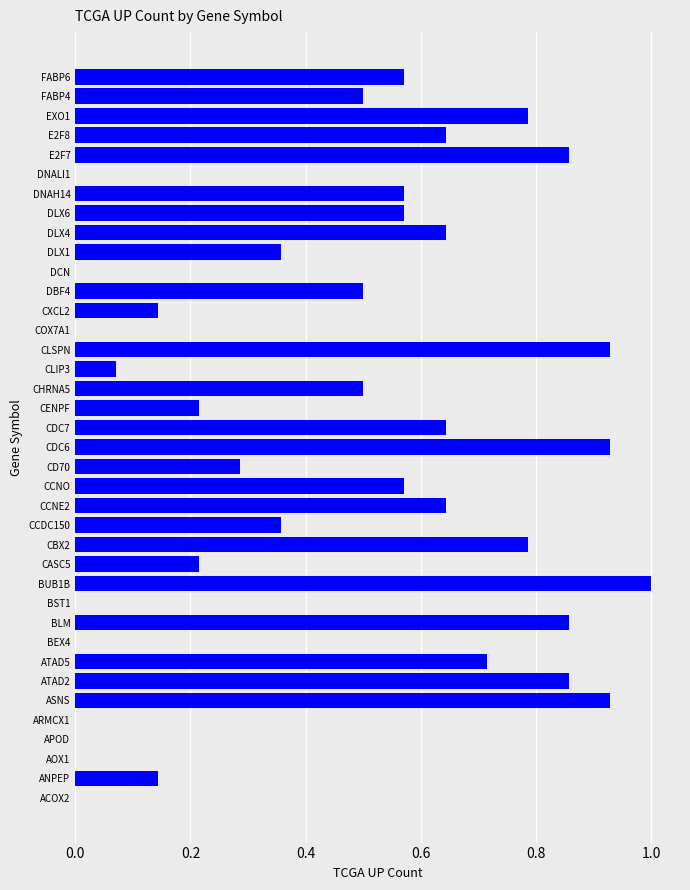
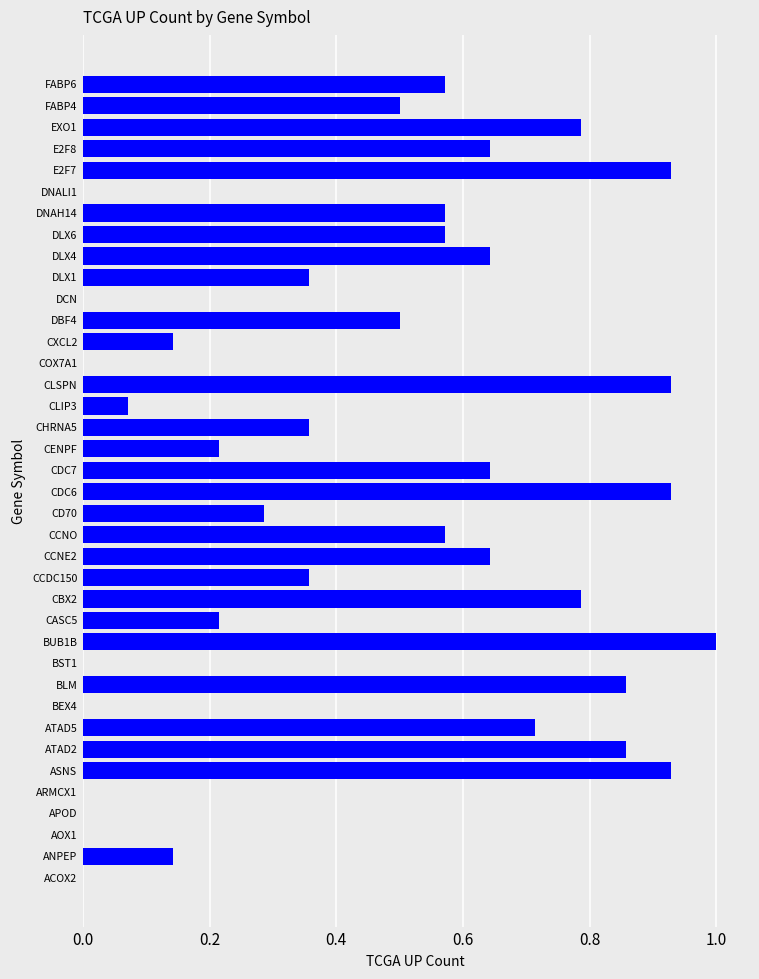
  {
    "FABP6": 0.57,
    "FABP4": 0.50,
    "EXO1": 0.79,
    "E2F8": 0.64,
-   "E2F7": 0.86,
+   "E2F7": 0.93,
    "DNALI1": 0.00,
    "DNAH14": 0.57,
    "DLX6": 0.57,
    "DLX4": 0.64,
    "DLX1": 0.36,
    "DCN": 0.00,
    "DBF4": 0.50,
    "CXCL2": 0.14,
    "COX7A1": 0.00,
    "CLSPN": 0.93,
    "CLIP3": 0.07,
-   "CHRNA5": 0.50,
+   "CHRNA5": 0.36,
    "CENPF": 0.21,
    "CDC7": 0.64,
    "CDC6": 0.93,
    "CD70": 0.29,
    "CCNO": 0.57,
    "CCNE2": 0.64,
    "CCDC150": 0.36,
    "CBX2": 0.79,
    "CASC5": 0.21,
    "BUB1B": 1.00,
    "BST1": 0.00,
    "BLM": 0.86,
    "BEX4": 0.00,
    "ATAD5": 0.71,
    "ATAD2": 0.86,
    "ASNS": 0.93,
    "ARMCX1": 0.00,
    "APOD": 0.00,
    "AOX1": 0.00,
    "ANPEP": 0.14,
    "ACOX2": 0.00
  }
